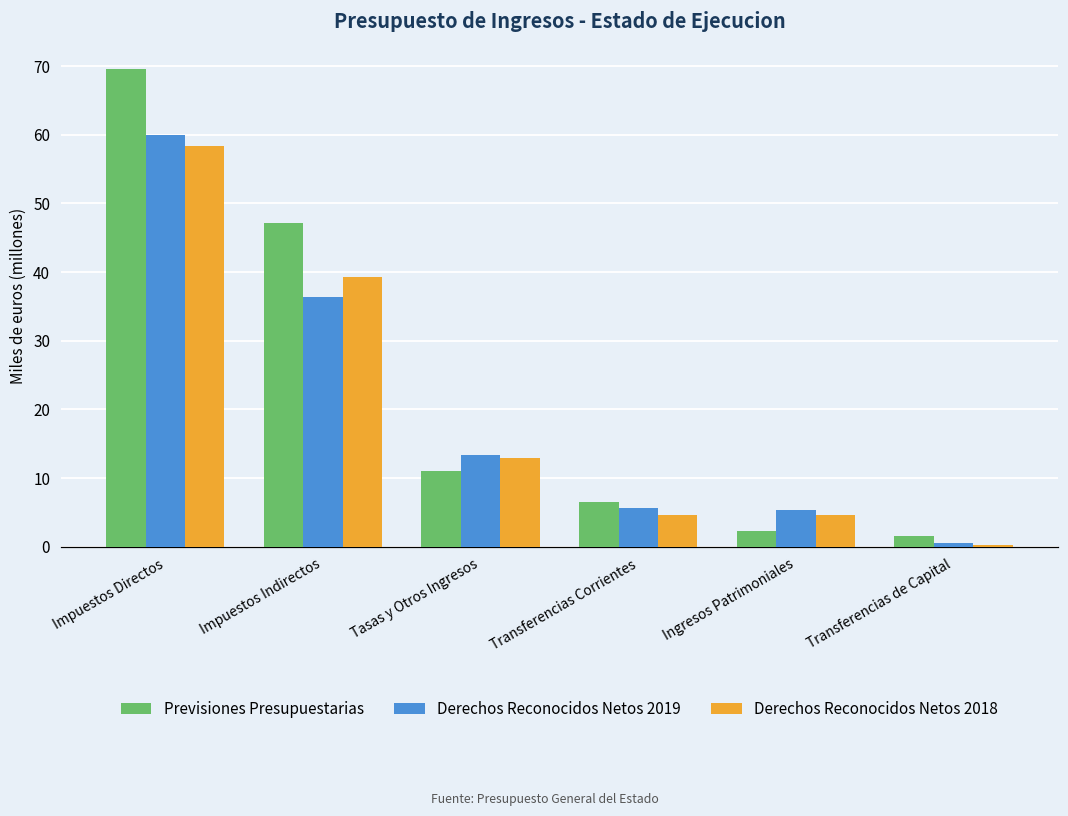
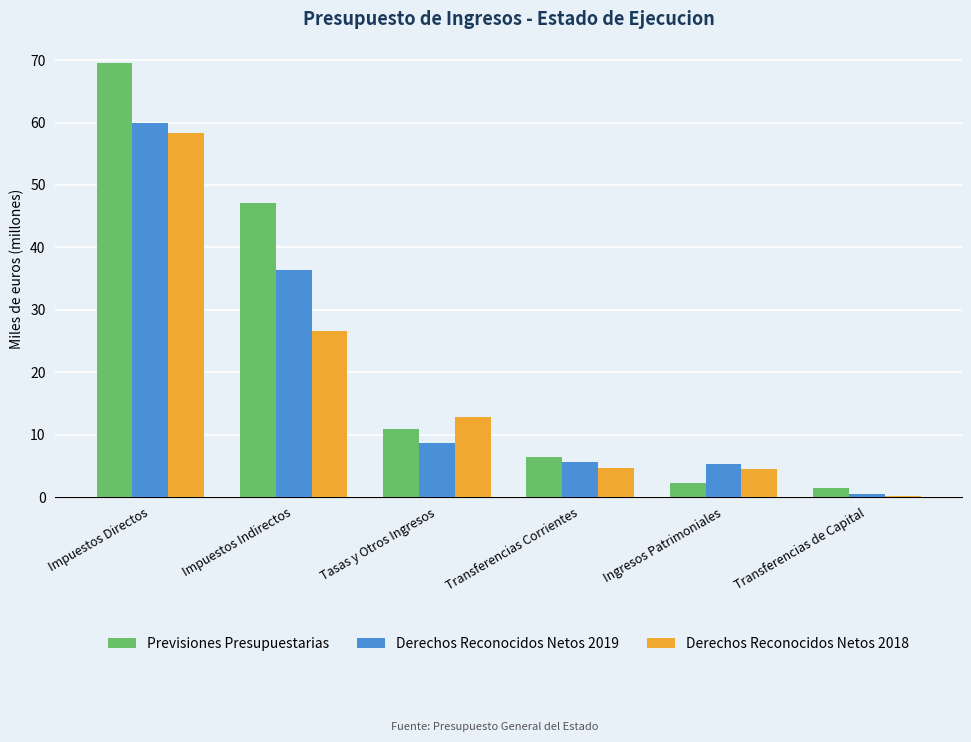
  {
    "Previsiones Presupuestarias": {
      "Impuestos Directos": 69,
      "Impuestos Indirectos": 47,
      "Tasas y Otros Ingresos": 11,
      "Transferencias Corrientes": 6,
      "Ingresos Patrimoniales": 2,
      "Transferencias de Capital": 2
    },
    "Derechos Reconocidos Netos 2019": {
      "Impuestos Directos": 60,
      "Impuestos Indirectos": 36,
-     "Tasas y Otros Ingresos": 13,
+     "Tasas y Otros Ingresos": 9,
      "Transferencias Corrientes": 6,
      "Ingresos Patrimoniales": 5,
      "Transferencias de Capital": 0
    },
    "Derechos Reconocidos Netos 2018": {
      "Impuestos Directos": 58,
-     "Impuestos Indirectos": 39,
+     "Impuestos Indirectos": 27,
      "Tasas y Otros Ingresos": 13,
      "Transferencias Corrientes": 5,
      "Ingresos Patrimoniales": 5
    }
  }
